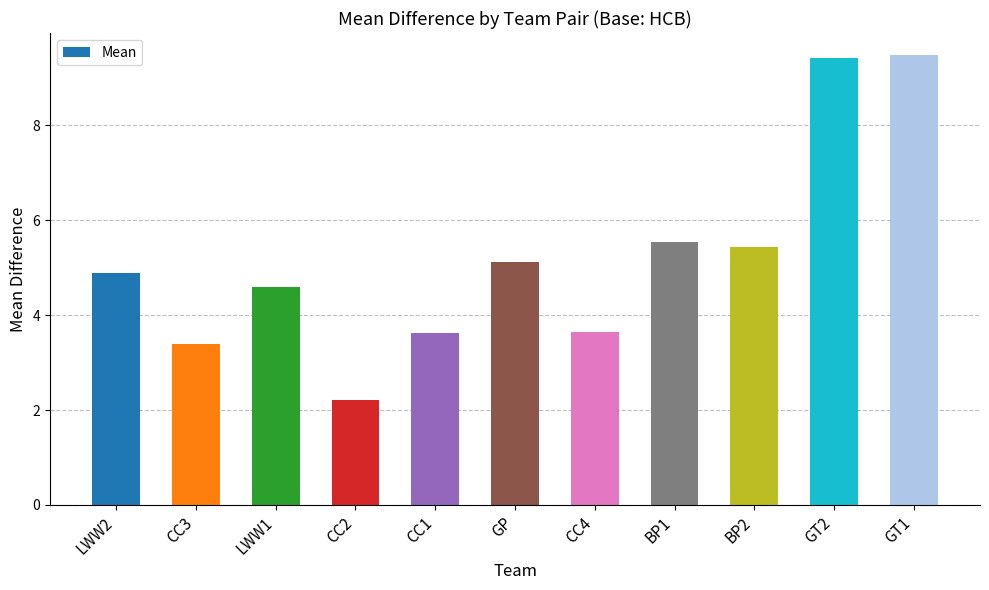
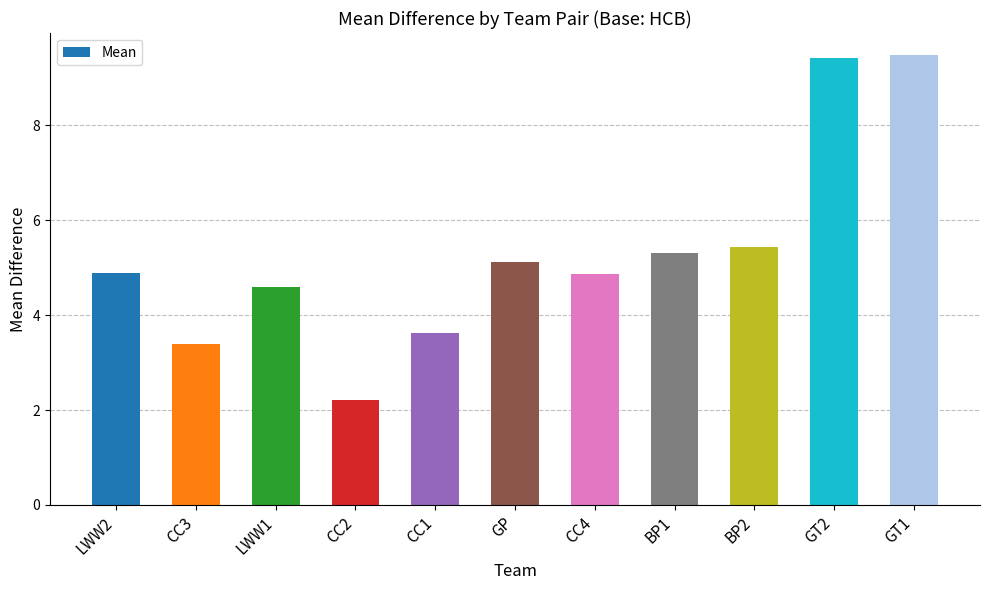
  {
    "LWW2": 4.9,
    "CC3": 3.4,
    "LWW1": 4.6,
    "CC2": 2.2,
    "CC1": 3.6,
    "GP": 5.1,
-   "CC4": 3.6,
-   "BP1": 5.5,
+   "CC4": 4.9,
+   "BP1": 5.3,
    "BP2": 5.4,
    "GT2": 9.4,
    "GT1": 9.5
  }
